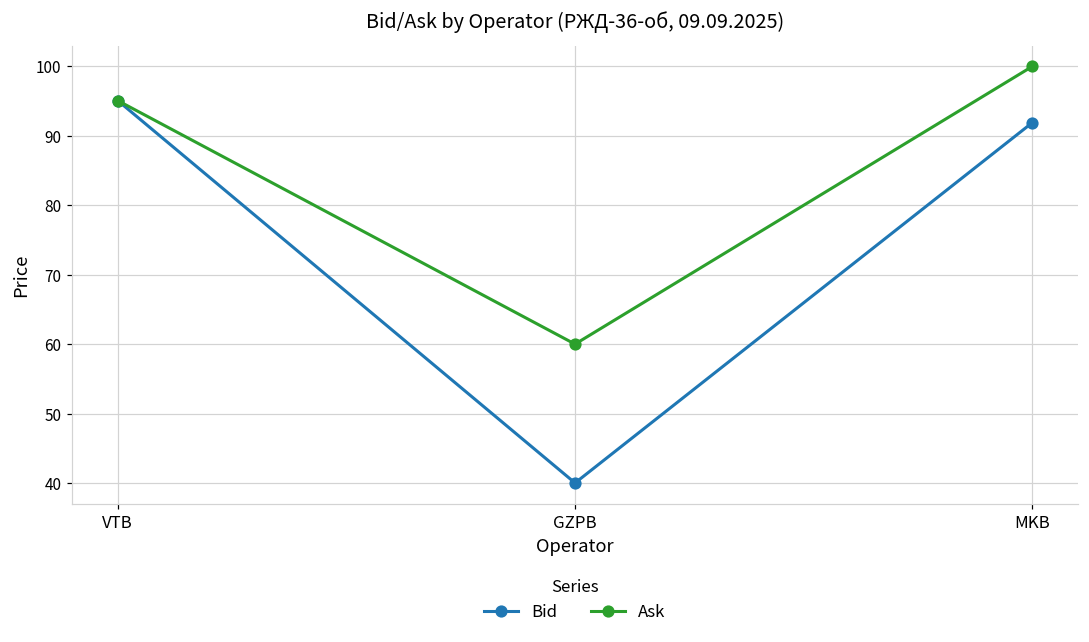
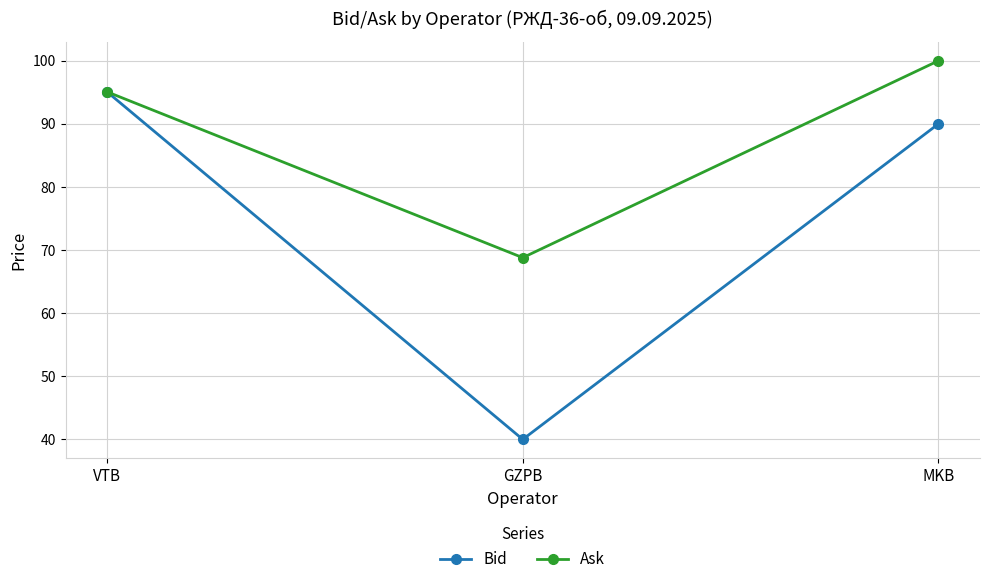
  {
    "Bid": {
      "GZPB": 40,
-     "MKB": 92
+     "MKB": 90
    },
    "Ask": {
-     "GZPB": 60,
+     "GZPB": 69,
      "MKB": 100
    }
  }
